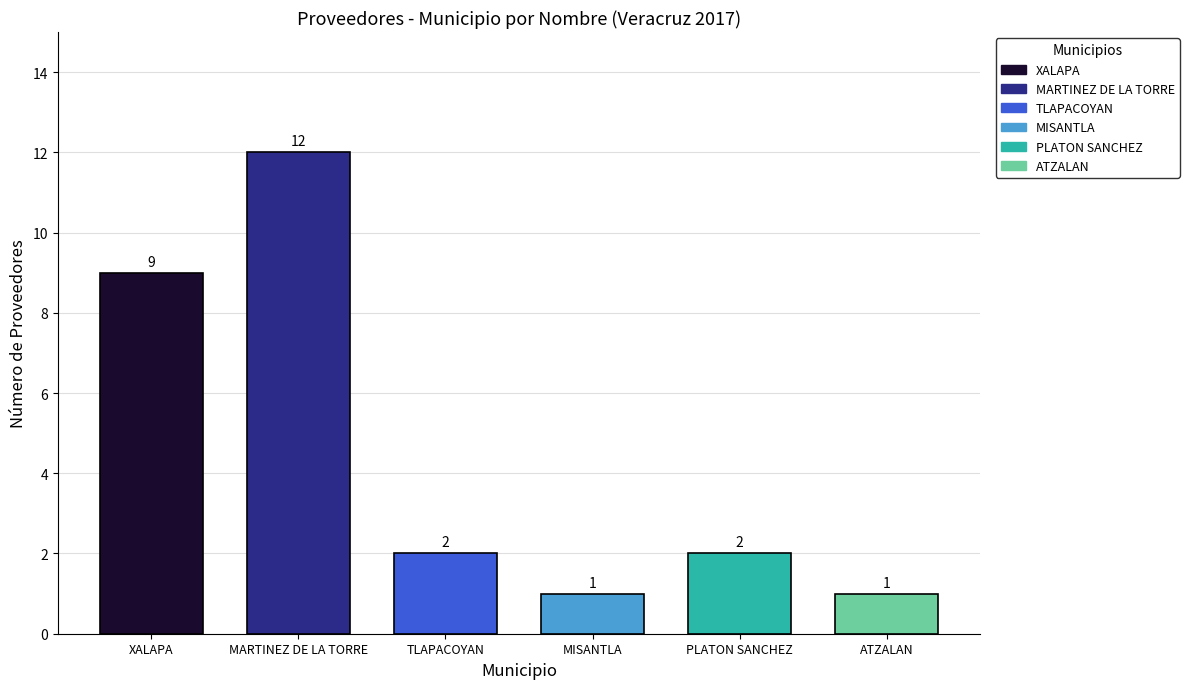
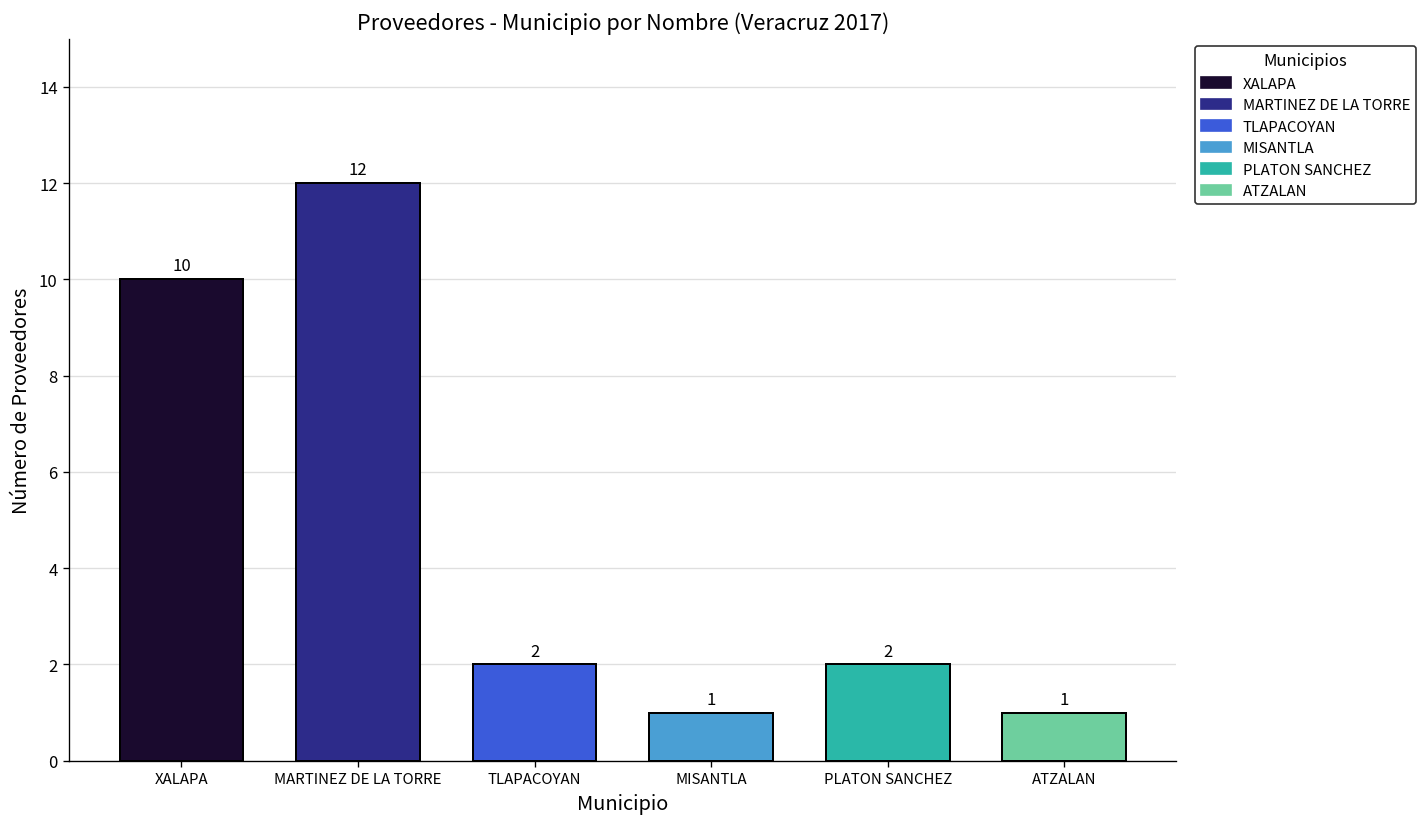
  {
-   "XALAPA": 9,
+   "XALAPA": 10,
    "MARTINEZ DE LA TORRE": 12,
    "TLAPACOYAN": 2,
    "MISANTLA": 1,
    "PLATON SANCHEZ": 2,
    "ATZALAN": 1
  }
